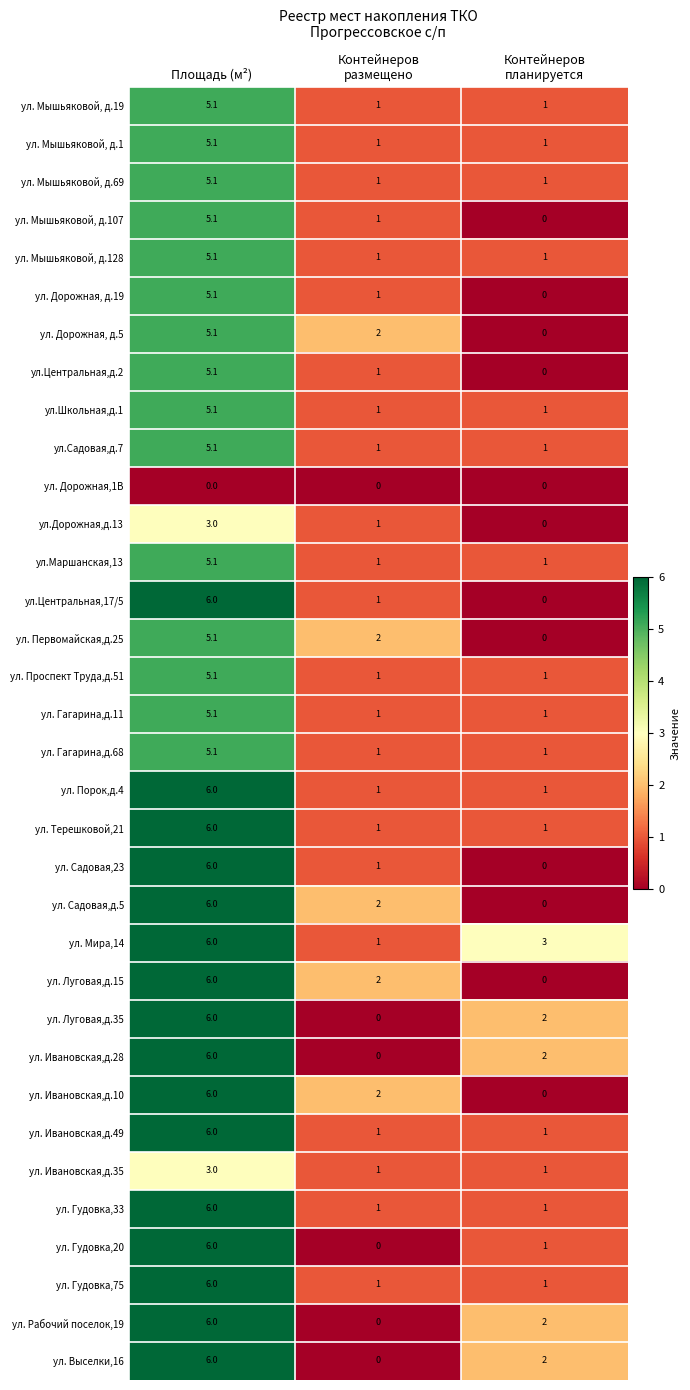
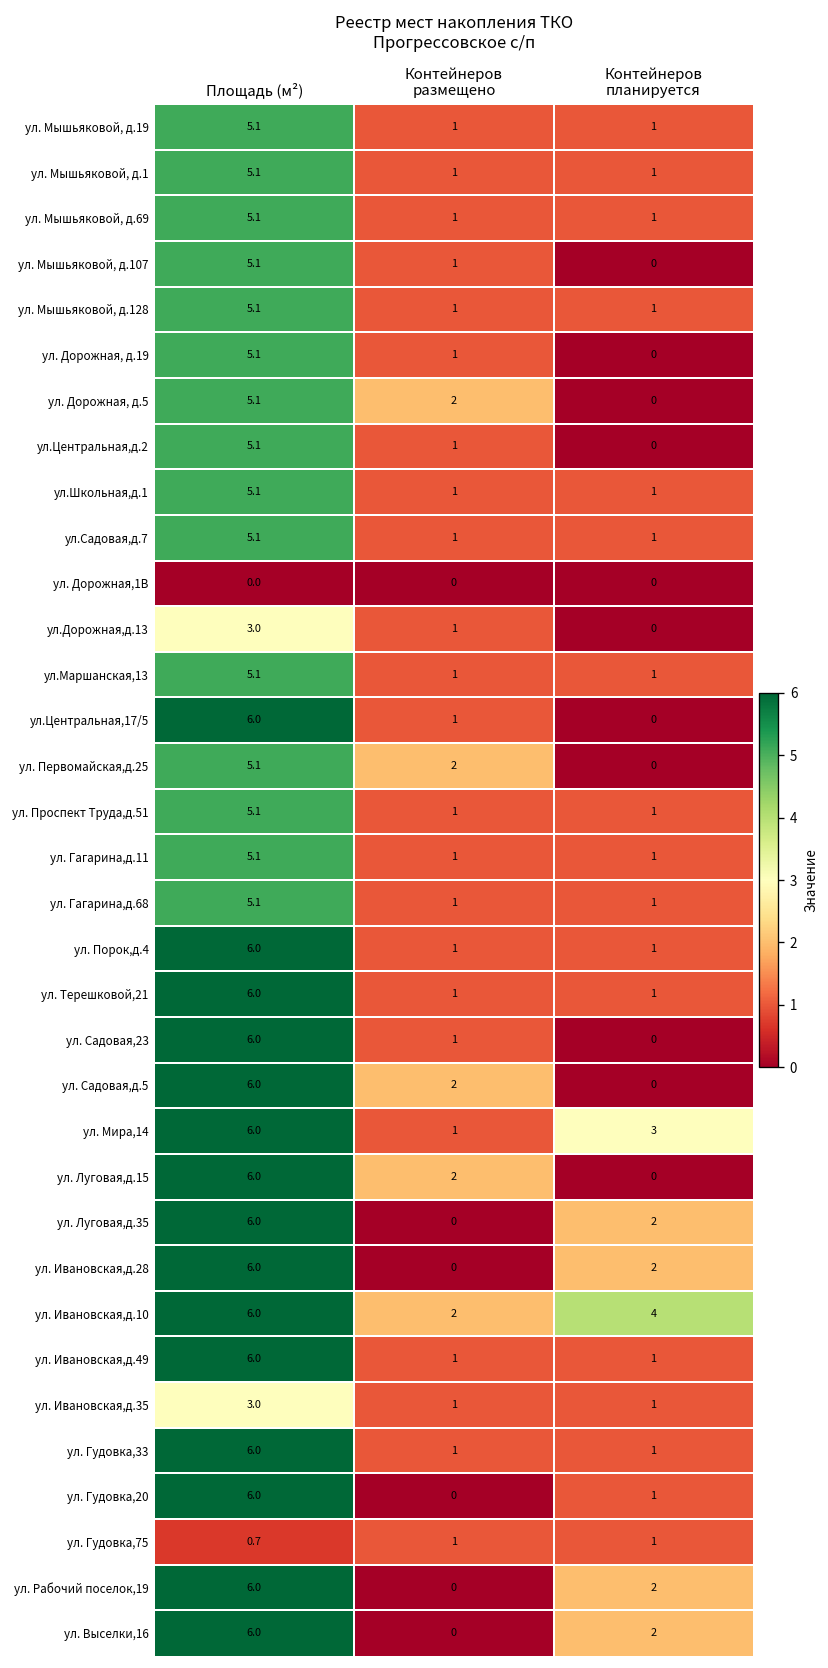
  {
    "ул. Мышьяковой, д.19": {
      "Площадь (м²)": 5.1,
      "Контейнеров размещено": 1,
      "Контейнеров планируется": 1
    },
    "ул. Мышьяковой, д.1": {
      "Площадь (м²)": 5.1,
      "Контейнеров размещено": 1,
      "Контейнеров планируется": 1
    },
    "ул. Мышьяковой, д.69": {
      "Площадь (м²)": 5.1,
      "Контейнеров размещено": 1,
      "Контейнеров планируется": 1
    },
    "ул. Мышьяковой, д.107": {
      "Площадь (м²)": 5.1,
      "Контейнеров размещено": 1,
      "Контейнеров планируется": 0
    },
    "ул. Мышьяковой, д.128": {
      "Площадь (м²)": 5.1,
      "Контейнеров размещено": 1,
      "Контейнеров планируется": 1
    },
    "ул. Дорожная, д.19": {
      "Площадь (м²)": 5.1,
      "Контейнеров размещено": 1,
      "Контейнеров планируется": 0
    },
    "ул. Дорожная, д.5": {
      "Площадь (м²)": 5.1,
      "Контейнеров размещено": 2,
      "Контейнеров планируется": 0
    },
    "ул.Центральная,д.2": {
      "Площадь (м²)": 5.1,
      "Контейнеров размещено": 1,
      "Контейнеров планируется": 0
    },
    "ул.Школьная,д.1": {
      "Площадь (м²)": 5.1,
      "Контейнеров размещено": 1,
      "Контейнеров планируется": 1
    },
    "ул.Садовая,д.7": {
      "Площадь (м²)": 5.1,
      "Контейнеров размещено": 1,
      "Контейнеров планируется": 1
    },
    "ул. Дорожная,1В": {
      "Площадь (м²)": 0.0,
      "Контейнеров размещено": 0,
      "Контейнеров планируется": 0
    },
    "ул.Дорожная,д.13": {
      "Площадь (м²)": 3.0,
      "Контейнеров размещено": 1,
      "Контейнеров планируется": 0
    },
    "ул.Маршанская,13": {
      "Площадь (м²)": 5.1,
      "Контейнеров размещено": 1,
      "Контейнеров планируется": 1
    },
    "ул.Центральная,17/5": {
      "Площадь (м²)": 6.0,
      "Контейнеров размещено": 1,
      "Контейнеров планируется": 0
    },
    "ул. Первомайская,д.25": {
      "Площадь (м²)": 5.1,
      "Контейнеров размещено": 2,
      "Контейнеров планируется": 0
    },
    "ул. Проспект Труда,д.51": {
      "Площадь (м²)": 5.1,
      "Контейнеров размещено": 1,
      "Контейнеров планируется": 1
    },
    "ул. Гагарина,д.11": {
      "Площадь (м²)": 5.1,
      "Контейнеров размещено": 1,
      "Контейнеров планируется": 1
    },
    "ул. Гагарина,д.68": {
      "Площадь (м²)": 5.1,
      "Контейнеров размещено": 1,
      "Контейнеров планируется": 1
    },
    "ул. Порок,д.4": {
      "Площадь (м²)": 6.0,
      "Контейнеров размещено": 1,
      "Контейнеров планируется": 1
    },
    "ул. Терешковой,21": {
      "Площадь (м²)": 6.0,
      "Контейнеров размещено": 1,
      "Контейнеров планируется": 1
    },
    "ул. Садовая,23": {
      "Площадь (м²)": 6.0,
      "Контейнеров размещено": 1,
      "Контейнеров планируется": 0
    },
    "ул. Садовая,д.5": {
      "Площадь (м²)": 6.0,
      "Контейнеров размещено": 2,
      "Контейнеров планируется": 0
    },
    "ул. Мира,14": {
      "Площадь (м²)": 6.0,
      "Контейнеров размещено": 1,
      "Контейнеров планируется": 3
    },
    "ул. Луговая,д.15": {
      "Площадь (м²)": 6.0,
      "Контейнеров размещено": 2,
      "Контейнеров планируется": 0
    },
    "ул. Луговая,д.35": {
      "Площадь (м²)": 6.0,
      "Контейнеров размещено": 0,
      "Контейнеров планируется": 2
    },
    "ул. Ивановская,д.28": {
      "Площадь (м²)": 6.0,
      "Контейнеров размещено": 0,
      "Контейнеров планируется": 2
    },
    "ул. Ивановская,д.10": {
      "Площадь (м²)": 6.0,
      "Контейнеров размещено": 2,
-     "Контейнеров планируется": 0
+     "Контейнеров планируется": 4
    },
    "ул. Ивановская,д.49": {
      "Площадь (м²)": 6.0,
      "Контейнеров размещено": 1,
      "Контейнеров планируется": 1
    },
    "ул. Ивановская,д.35": {
      "Площадь (м²)": 3.0,
      "Контейнеров размещено": 1,
      "Контейнеров планируется": 1
    },
    "ул. Гудовка,33": {
      "Площадь (м²)": 6.0,
      "Контейнеров размещено": 1,
      "Контейнеров планируется": 1
    },
    "ул. Гудовка,20": {
      "Площадь (м²)": 6.0,
      "Контейнеров размещено": 0,
      "Контейнеров планируется": 1
    },
    "ул. Гудовка,75": {
-     "Площадь (м²)": 6.0,
+     "Площадь (м²)": 0.7,
      "Контейнеров размещено": 1,
      "Контейнеров планируется": 1
    },
    "ул. Рабочий поселок,19": {
      "Площадь (м²)": 6.0,
      "Контейнеров размещено": 0,
      "Контейнеров планируется": 2
    },
    "ул. Выселки,16": {
      "Площадь (м²)": 6.0,
      "Контейнеров размещено": 0,
      "Контейнеров планируется": 2
    }
  }
